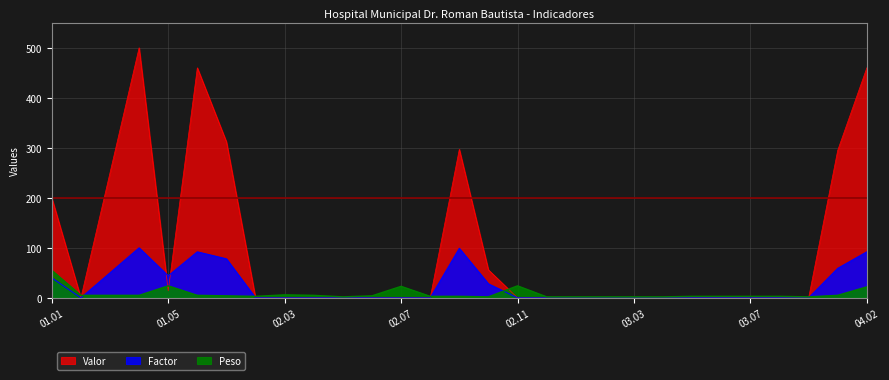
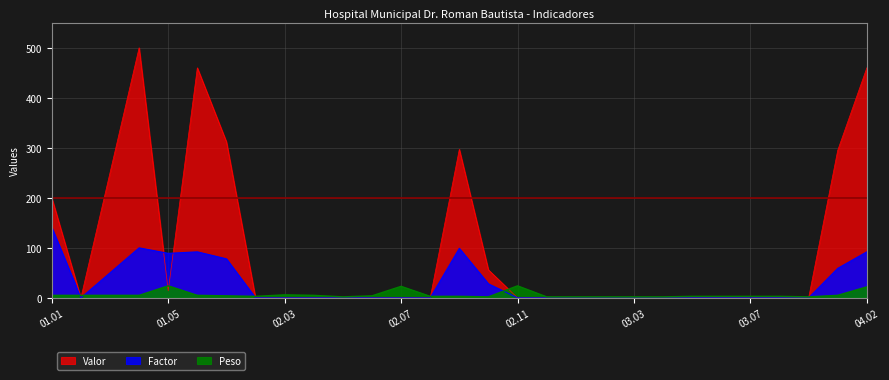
  {
    "Valor": {
      "01.01": 200,
      "01.05": 10,
      "04.02": 460
    },
    "Factor": {
-     "01.01": 40,
-     "01.05": 40,
+     "01.01": 140,
+     "01.05": 90,
      "04.02": 90
    },
    "Peso": {
-     "01.01": 60,
+     "01.01": 10,
      "01.05": 20,
      "02.03": 10,
      "02.07": 20,
      "02.11": 20,
      "04.02": 20
    }
  }
